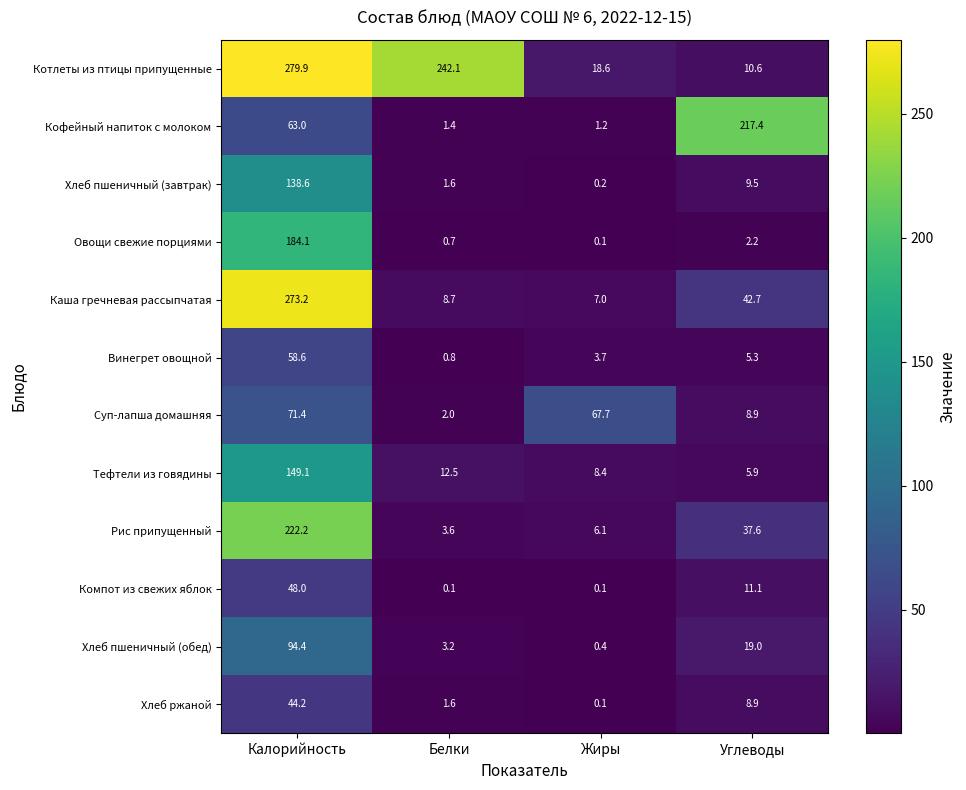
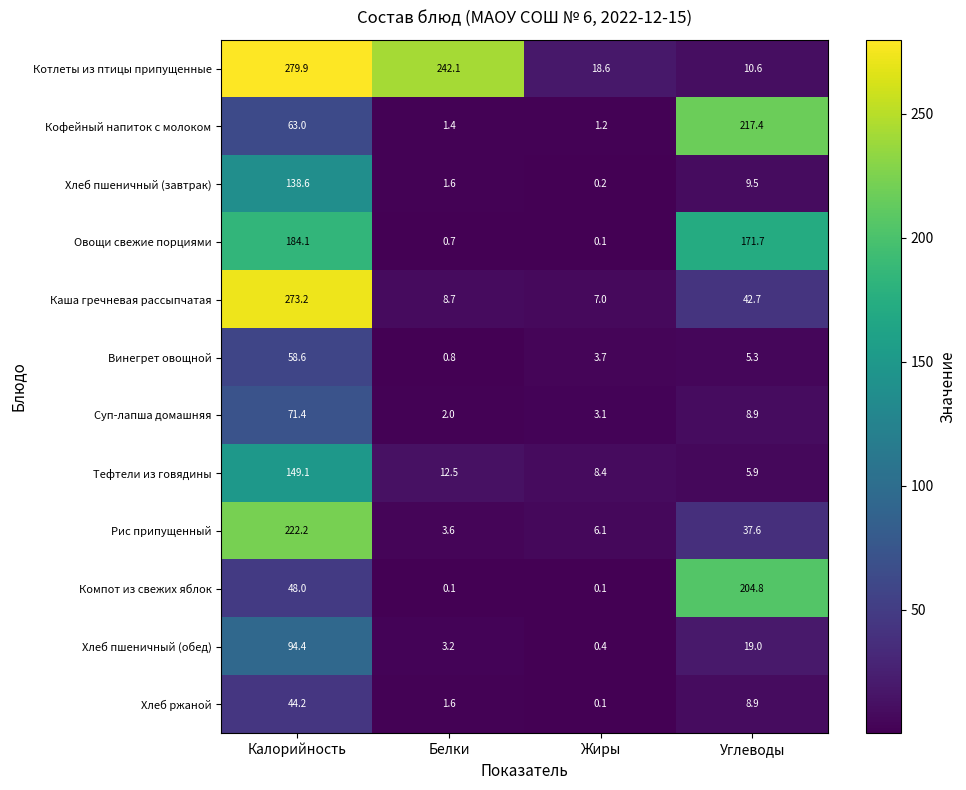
  {
    "Котлеты из птицы припущенные": {
      "Калорийность": 279.9,
      "Белки": 242.1,
      "Жиры": 18.6,
      "Углеводы": 10.6
    },
    "Кофейный напиток с молоком": {
      "Калорийность": 63.0,
      "Белки": 1.4,
      "Жиры": 1.2,
      "Углеводы": 217.4
    },
    "Хлеб пшеничный (завтрак)": {
      "Калорийность": 138.6,
      "Белки": 1.6,
      "Жиры": 0.2,
      "Углеводы": 9.5
    },
    "Овощи свежие порциями": {
      "Калорийность": 184.1,
      "Белки": 0.7,
      "Жиры": 0.1,
-     "Углеводы": 2.2
+     "Углеводы": 171.7
    },
    "Каша гречневая рассыпчатая": {
      "Калорийность": 273.2,
      "Белки": 8.7,
      "Жиры": 7.0,
      "Углеводы": 42.7
    },
    "Винегрет овощной": {
      "Калорийность": 58.6,
      "Белки": 0.8,
      "Жиры": 3.7,
      "Углеводы": 5.3
    },
    "Суп-лапша домашняя": {
      "Калорийность": 71.4,
      "Белки": 2.0,
-     "Жиры": 67.7,
+     "Жиры": 3.1,
      "Углеводы": 8.9
    },
    "Тефтели из говядины": {
      "Калорийность": 149.1,
      "Белки": 12.5,
      "Жиры": 8.4,
      "Углеводы": 5.9
    },
    "Рис припущенный": {
      "Калорийность": 222.2,
      "Белки": 3.6,
      "Жиры": 6.1,
      "Углеводы": 37.6
    },
    "Компот из свежих яблок": {
      "Калорийность": 48.0,
      "Белки": 0.1,
      "Жиры": 0.1,
-     "Углеводы": 11.1
+     "Углеводы": 204.8
    },
    "Хлеб пшеничный (обед)": {
      "Калорийность": 94.4,
      "Белки": 3.2,
      "Жиры": 0.4,
      "Углеводы": 19.0
    },
    "Хлеб ржаной": {
      "Калорийность": 44.2,
      "Белки": 1.6,
      "Жиры": 0.1,
      "Углеводы": 8.9
    }
  }
